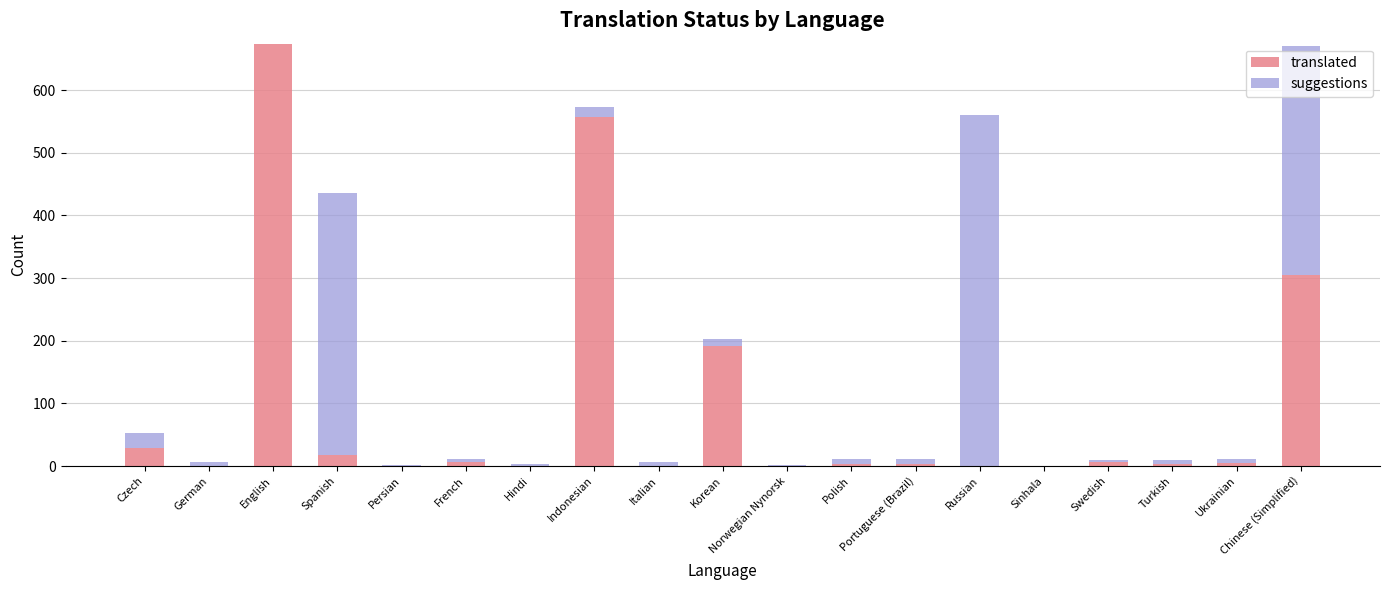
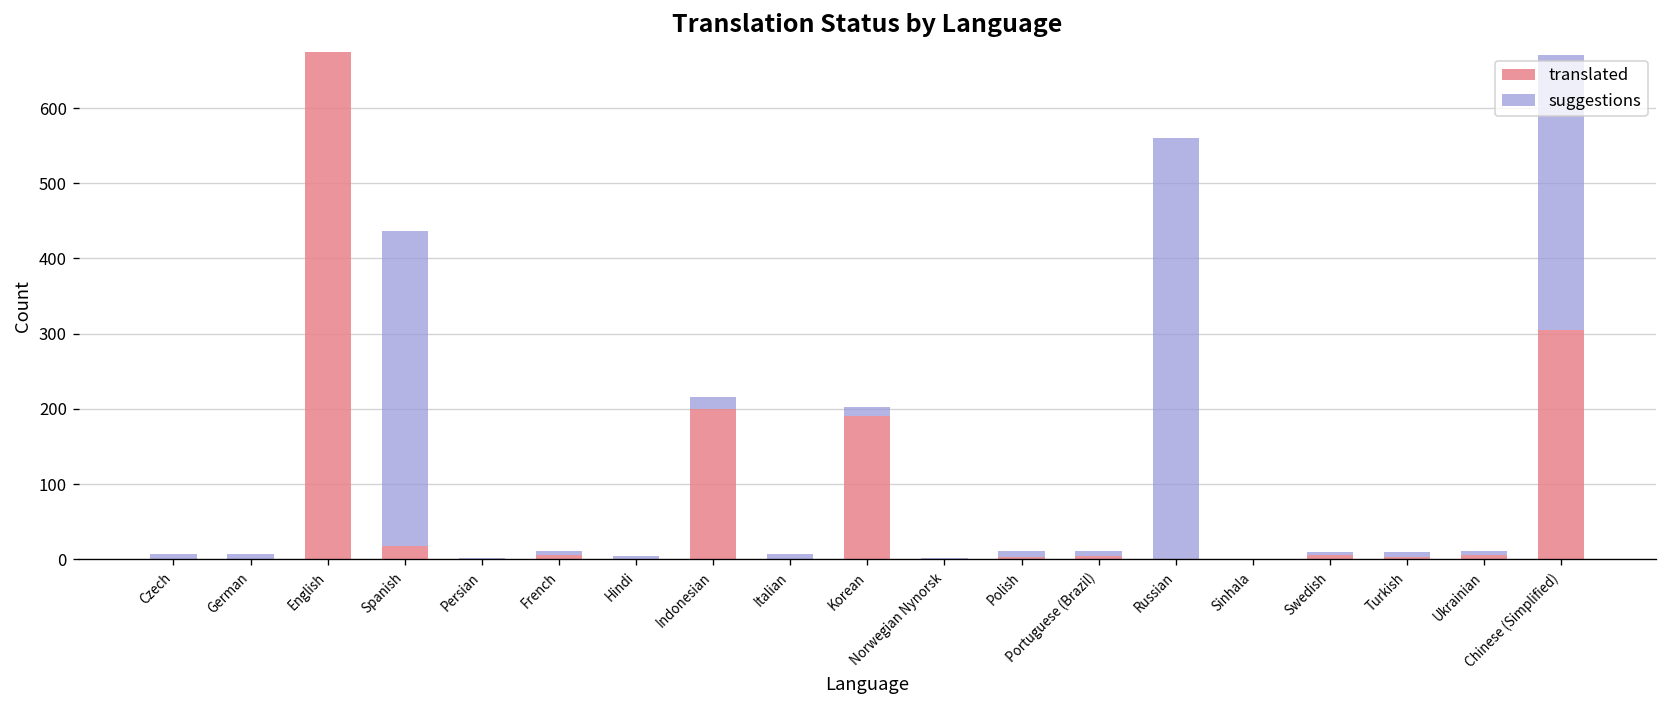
  {
    "translated": {
-     "Czech": 30,
+     "Czech": 0,
      "German": 0,
      "English": 670,
      "Spanish": 20,
      "Persian": 0,
      "French": 10,
      "Hindi": 0,
-     "Indonesian": 560,
+     "Indonesian": 200,
      "Italian": 0,
      "Korean": 190,
      "Norwegian Nynorsk": 0,
      "Portuguese (Brazil)": 0,
      "Russian": 0,
      "Sinhala": 0,
      "Swedish": 10,
      "Ukrainian": 10,
      "Chinese (Simplified)": 310
    },
    "suggestions": {
-     "Czech": 20,
+     "Czech": 10,
      "German": 10,
      "English": 0,
      "Spanish": 420,
      "French": 10,
      "Hindi": 0,
      "Indonesian": 20,
      "Italian": 10,
      "Korean": 10,
      "Polish": 10,
      "Portuguese (Brazil)": 10,
      "Russian": 560,
      "Sinhala": 0,
      "Turkish": 10,
      "Ukrainian": 10,
      "Chinese (Simplified)": 370
    }
  }
